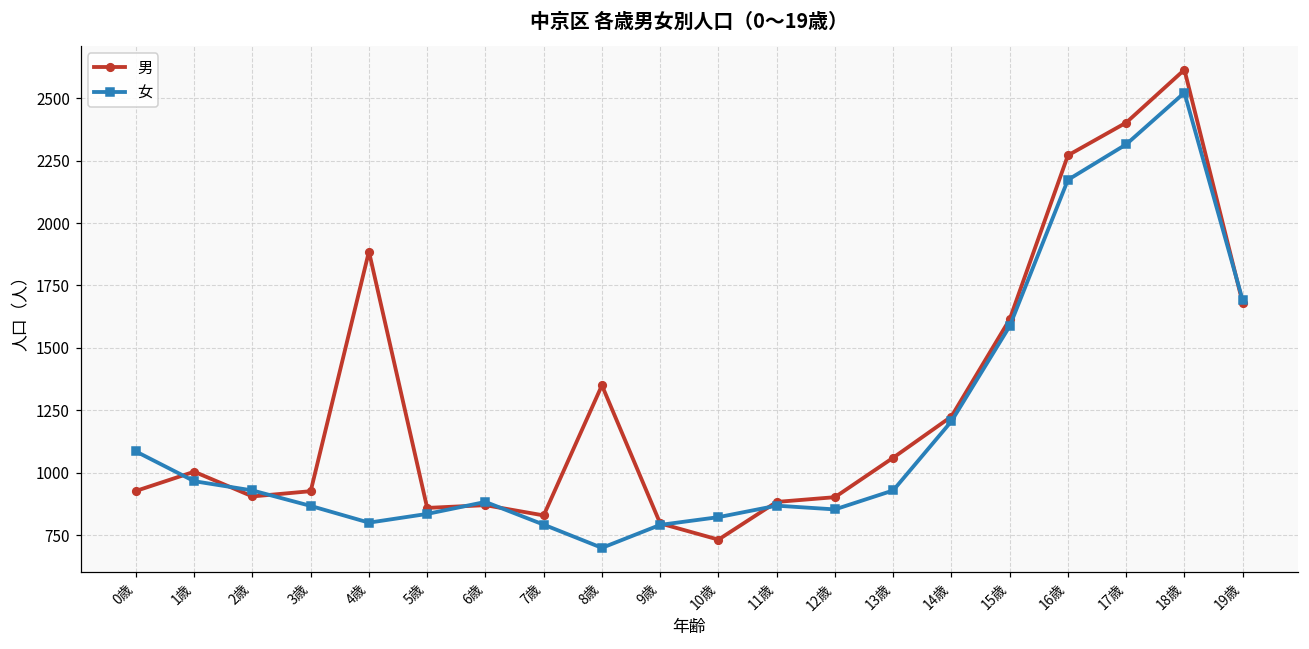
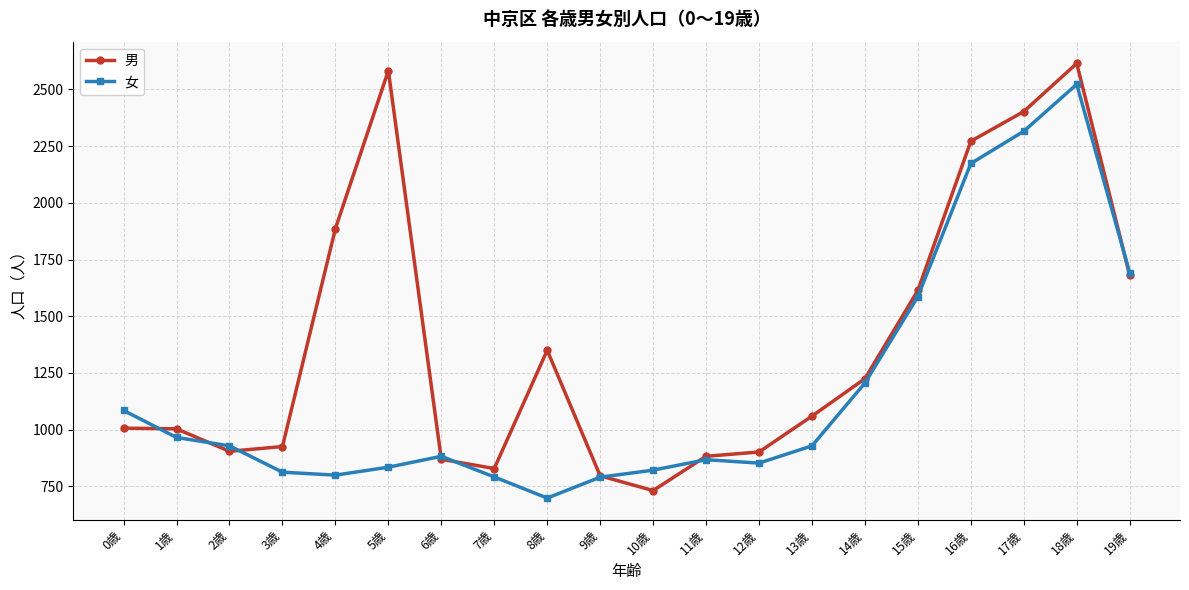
  {
    "男": {
-     "0歳": 930,
+     "0歳": 1010,
      "1歳": 1000,
      "2歳": 910,
      "3歳": 930,
      "4歳": 1890,
-     "5歳": 860,
+     "5歳": 2580,
      "6歳": 870,
      "7歳": 830,
      "8歳": 1350,
      "10歳": 730,
      "11歳": 880,
      "12歳": 900,
      "13歳": 1060,
      "14歳": 1230,
      "15歳": 1610,
      "16歳": 2270,
      "17歳": 2400,
      "18歳": 2610
    },
    "女": {
      "0歳": 1090,
      "1歳": 970,
      "2歳": 930,
-     "3歳": 870,
+     "3歳": 810,
      "4歳": 800,
      "5歳": 840,
      "6歳": 880,
      "7歳": 790,
      "8歳": 700,
      "10歳": 820,
      "11歳": 870,
      "12歳": 850,
      "13歳": 930,
      "14歳": 1210,
      "15歳": 1590,
      "16歳": 2170,
      "17歳": 2320,
      "18歳": 2520
    }
  }
